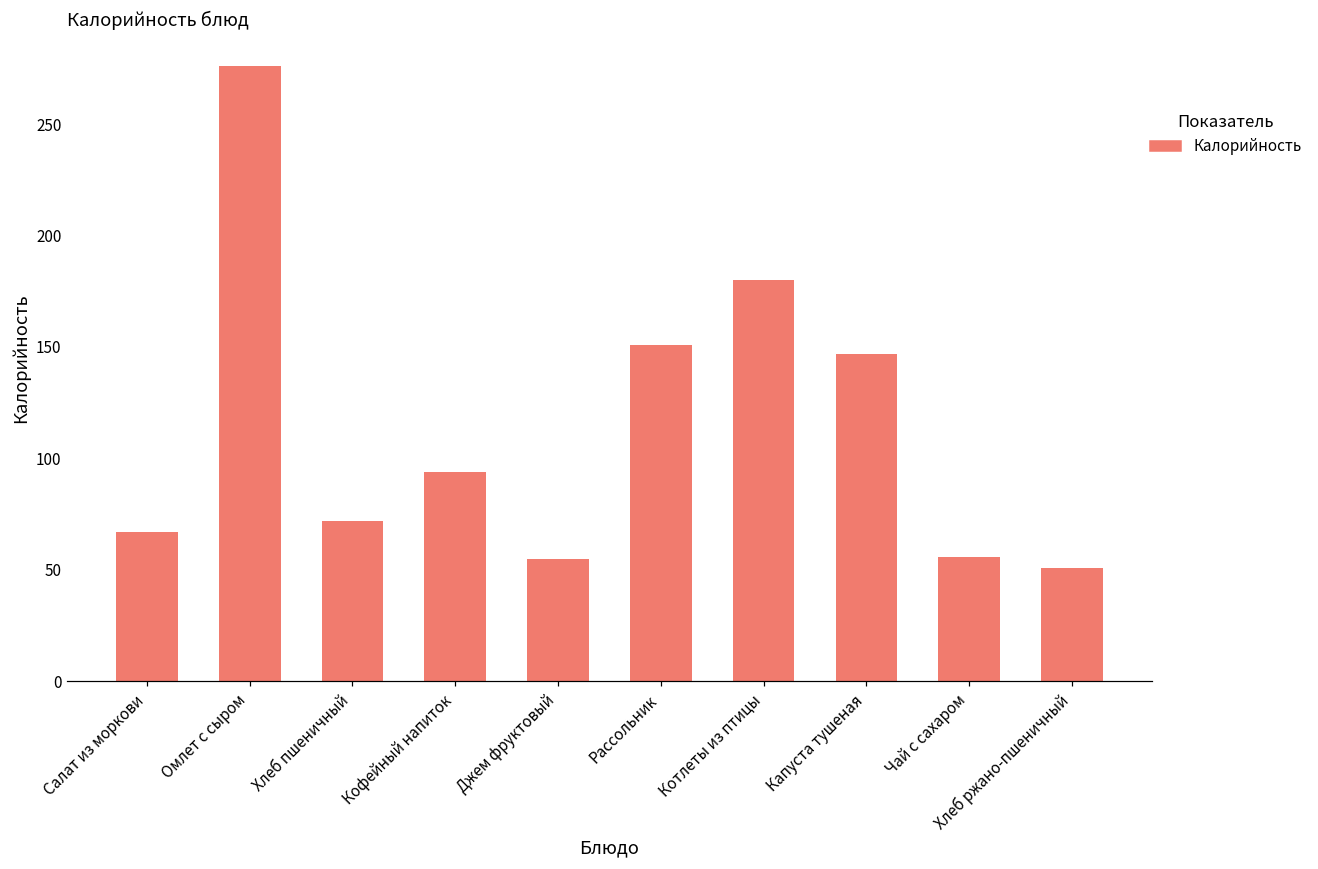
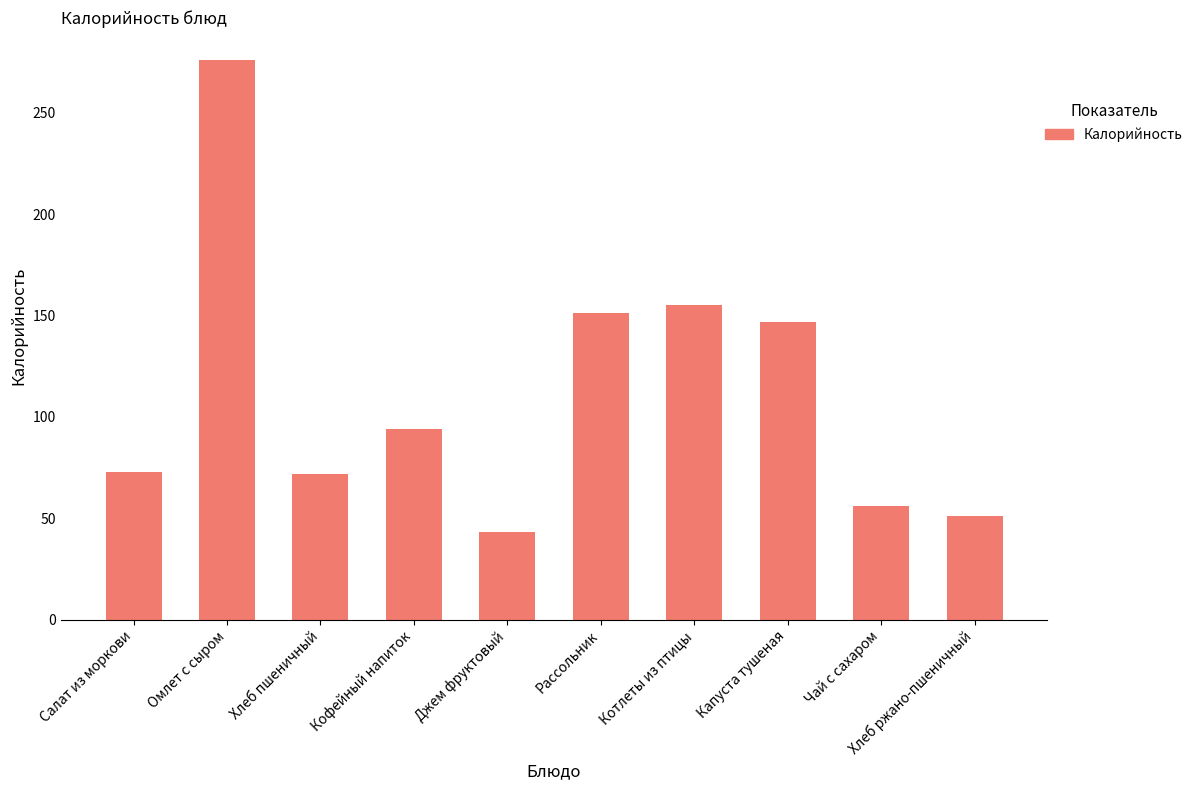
  {
-   "Салат из моркови": 67,
+   "Салат из моркови": 73,
    "Омлет с сыром": 276,
    "Хлеб пшеничный": 72,
    "Кофейный напиток": 94,
-   "Джем фруктовый": 55,
+   "Джем фруктовый": 43,
    "Рассольник": 151,
-   "Котлеты из птицы": 180,
+   "Котлеты из птицы": 155,
    "Капуста тушеная": 147,
    "Чай с сахаром": 56,
    "Хлеб ржано-пшеничный": 51
  }
